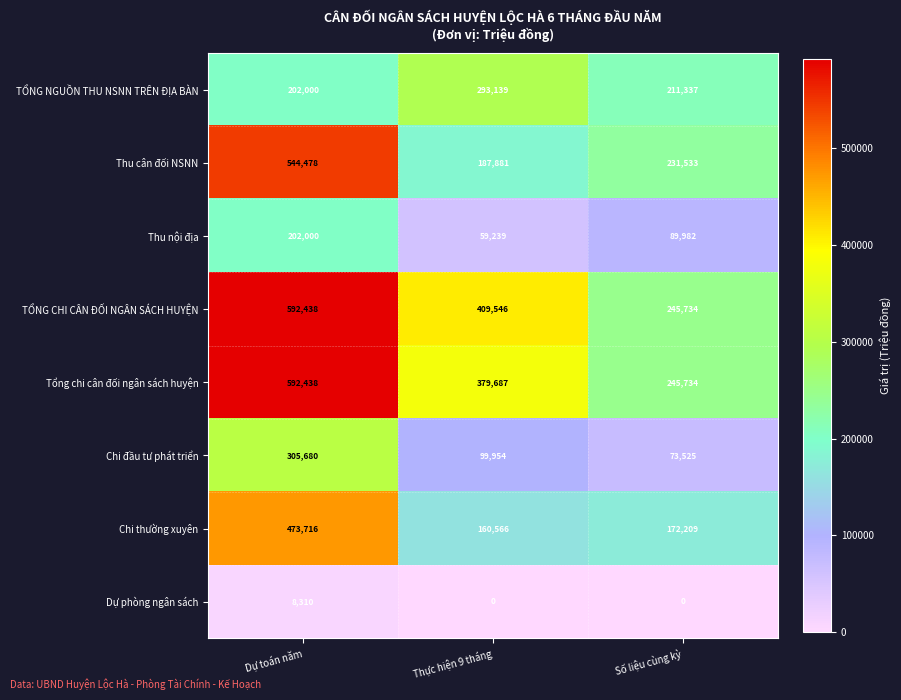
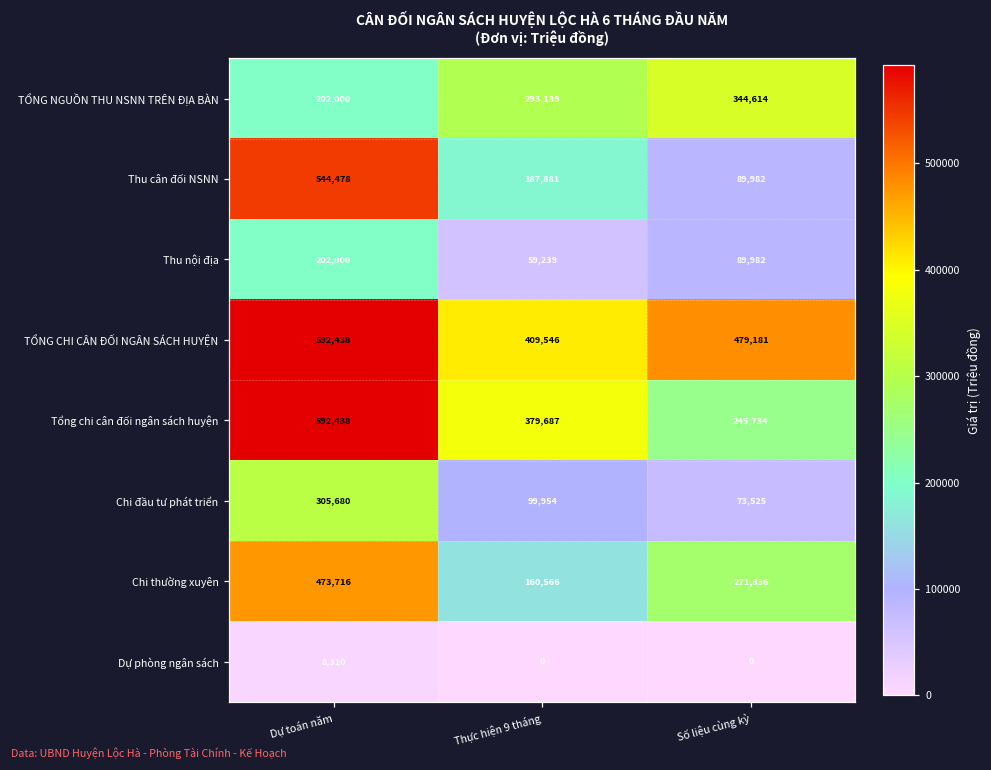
  {
    "TỔNG NGUỒN THU NSNN TRÊN ĐỊA BÀN": {
      "Dự toán năm": "202,000",
      "Thực hiện 9 tháng": "293,139",
-     "Số liệu cùng kỳ": "211,337"
+     "Số liệu cùng kỳ": "344,614"
    },
    "Thu cân đối NSNN": {
      "Dự toán năm": "544,478",
      "Thực hiện 9 tháng": "187,881",
-     "Số liệu cùng kỳ": "231,533"
+     "Số liệu cùng kỳ": "89,982"
    },
    "Thu nội địa": {
      "Dự toán năm": "202,000",
      "Thực hiện 9 tháng": "59,239",
      "Số liệu cùng kỳ": "89,982"
    },
    "TỔNG CHI CÂN ĐỐI NGÂN SÁCH HUYỆN": {
      "Dự toán năm": "592,438",
      "Thực hiện 9 tháng": "409,546",
-     "Số liệu cùng kỳ": "245,734"
+     "Số liệu cùng kỳ": "479,181"
    },
    "Tổng chi cân đối ngân sách huyện": {
      "Dự toán năm": "592,438",
      "Thực hiện 9 tháng": "379,687",
      "Số liệu cùng kỳ": "245,734"
    },
    "Chi đầu tư phát triển": {
      "Dự toán năm": "305,680",
      "Thực hiện 9 tháng": "99,954",
      "Số liệu cùng kỳ": "73,525"
    },
    "Chi thường xuyên": {
      "Dự toán năm": "473,716",
      "Thực hiện 9 tháng": "160,566",
-     "Số liệu cùng kỳ": "172,209"
+     "Số liệu cùng kỳ": "271,836"
    }
  }
